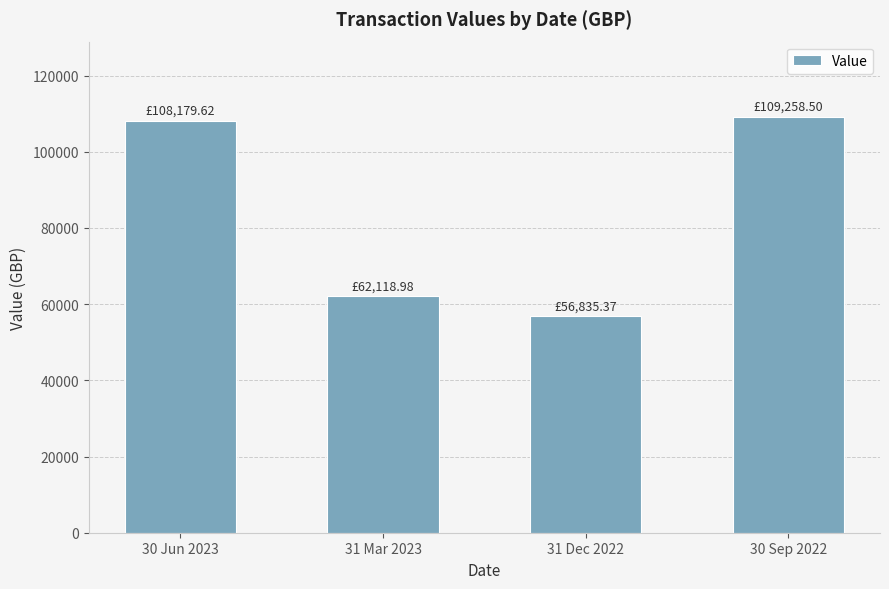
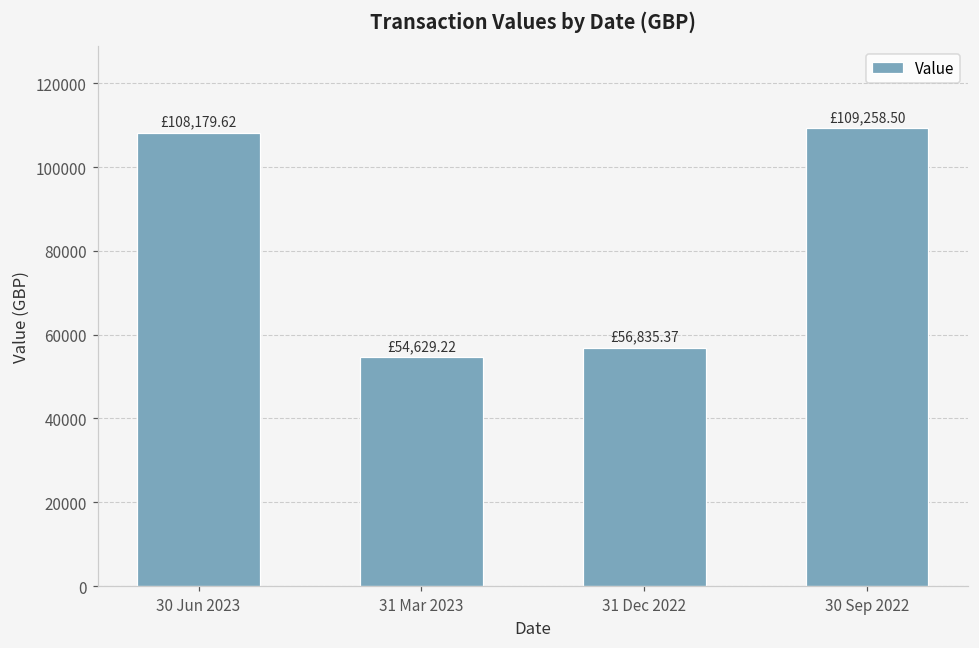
  {
    "30 Jun 2023": "£108,179.62",
-   "31 Mar 2023": "£62,118.98",
+   "31 Mar 2023": "£54,629.22",
    "31 Dec 2022": "£56,835.37",
    "30 Sep 2022": "£109,258.50"
  }
